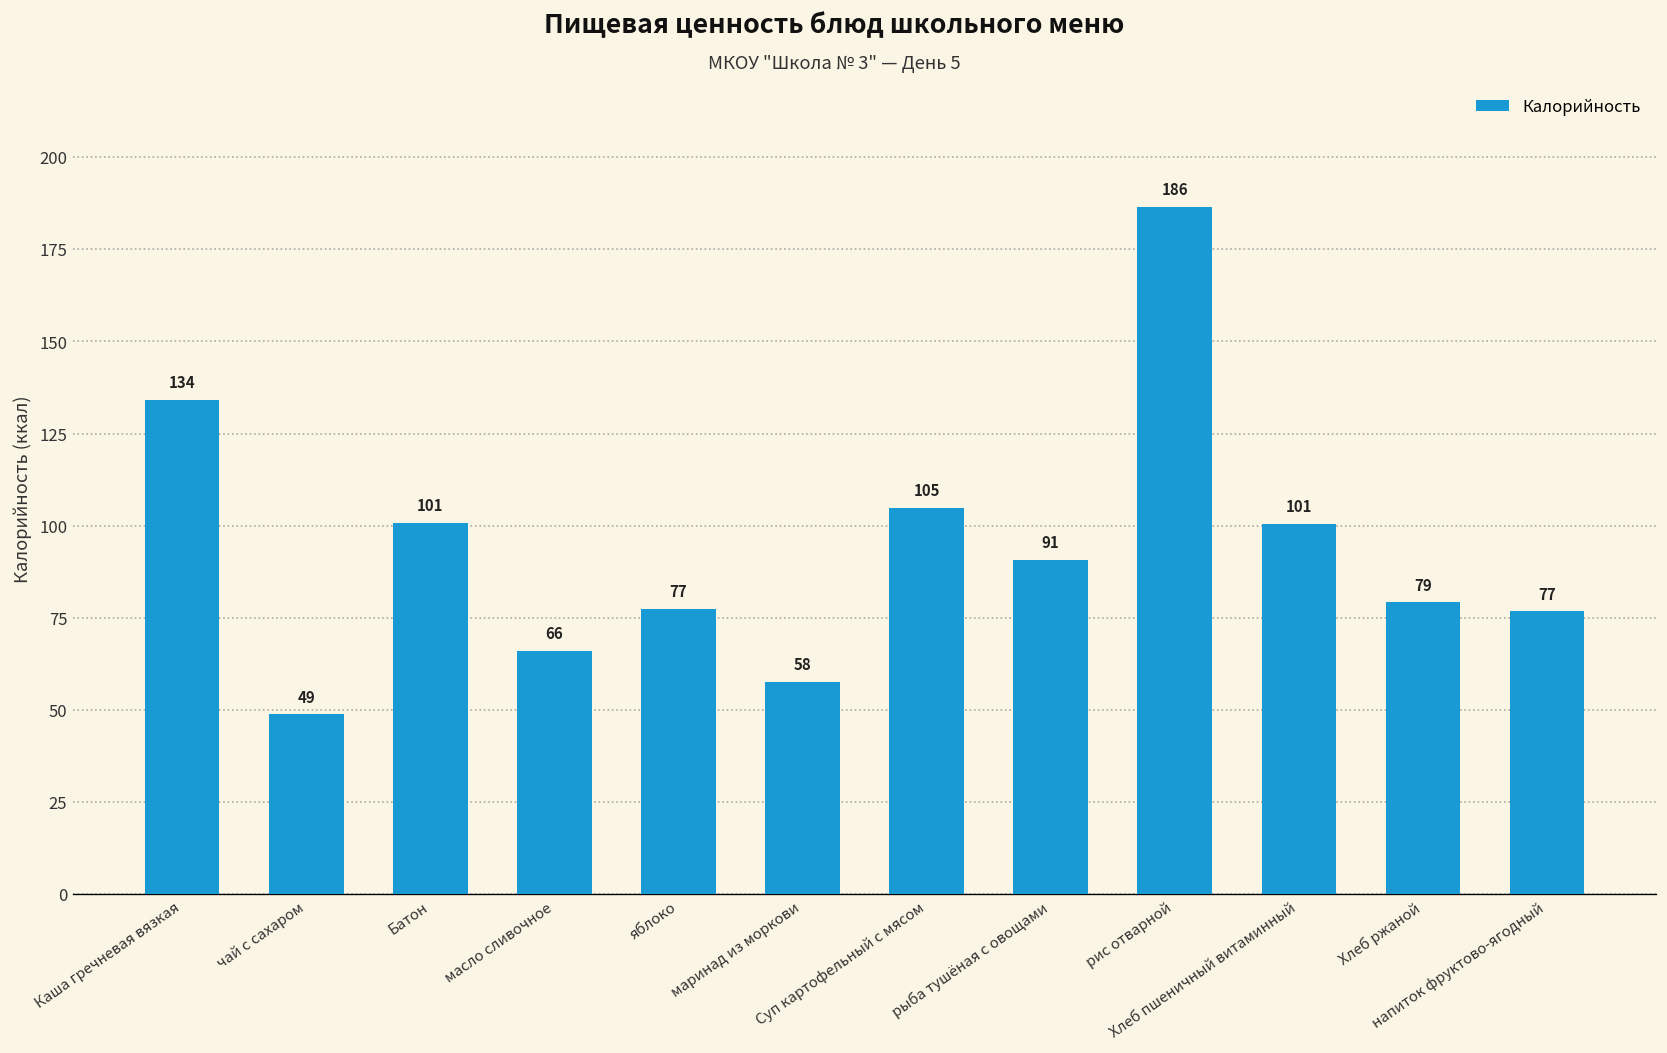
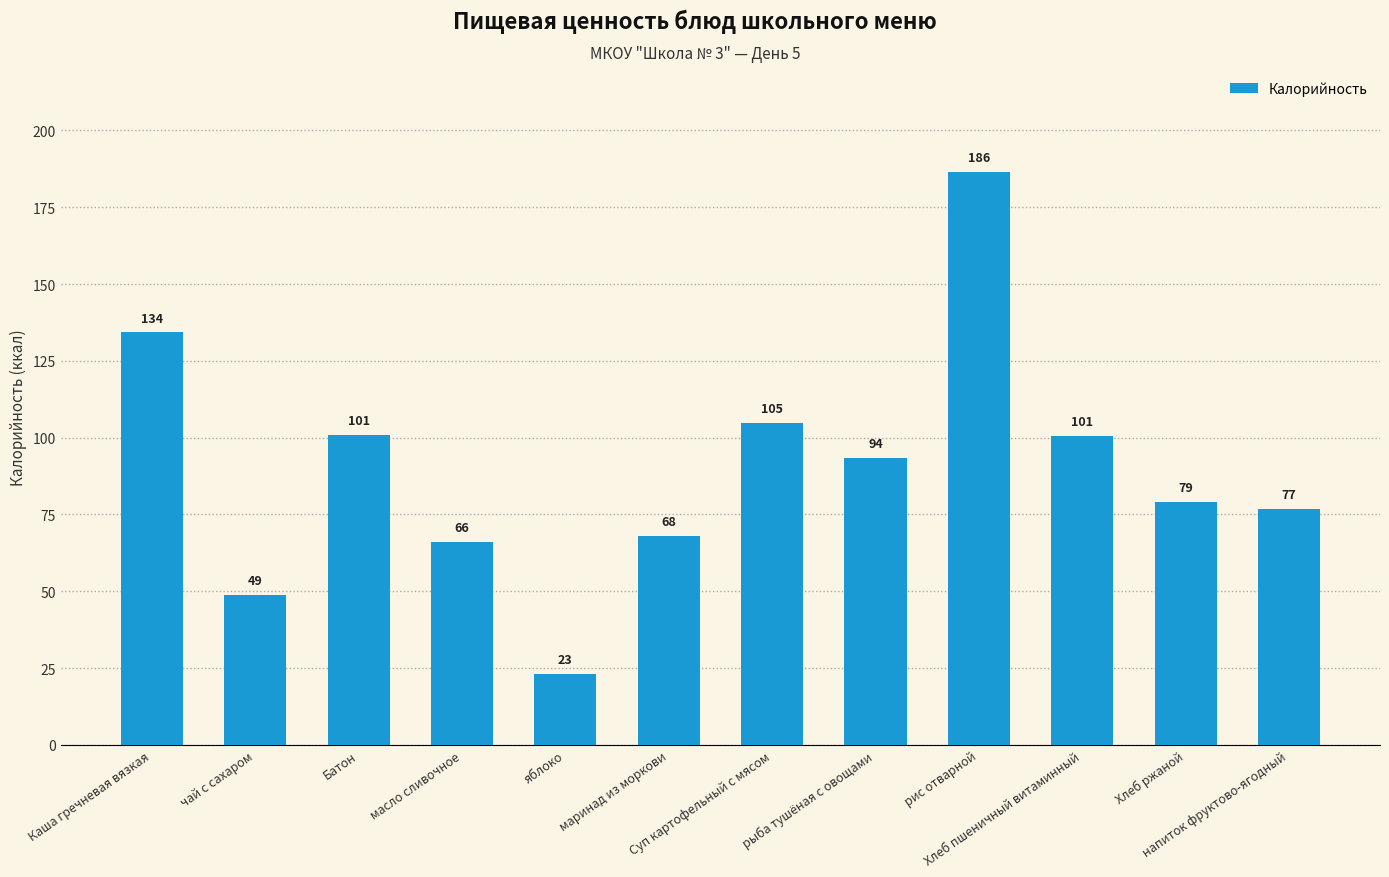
  {
    "Каша гречневая вязкая": 134,
    "чай с сахаром": 49,
    "Батон": 101,
    "масло сливочное": 66,
-   "яблоко": 77,
-   "маринад из моркови": 58,
+   "яблоко": 23,
+   "маринад из моркови": 68,
    "Суп картофельный с мясом": 105,
-   "рыба тушёная с овощами": 91,
+   "рыба тушёная с овощами": 94,
    "рис отварной": 186,
    "Хлеб пшеничный витаминный": 101,
    "Хлеб ржаной": 79,
    "напиток фруктово-ягодный": 77
  }
